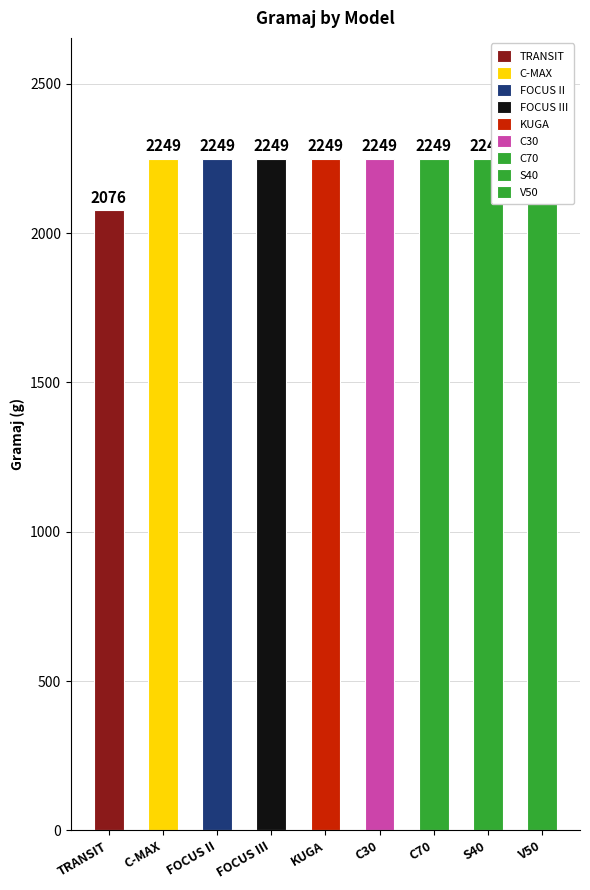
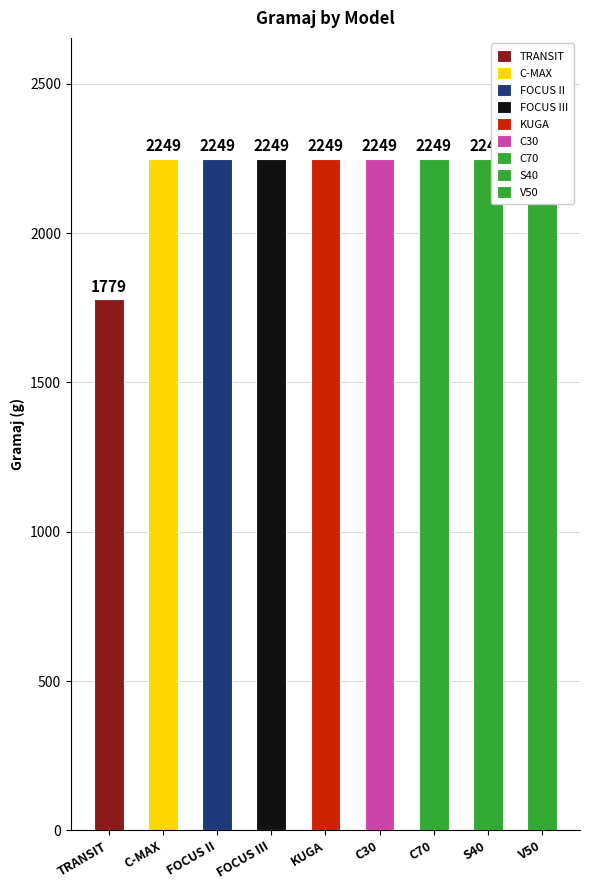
  {
-   "TRANSIT": 2076,
+   "TRANSIT": 1779,
    "C-MAX": 2249,
    "FOCUS II": 2249,
    "FOCUS III": 2249,
    "KUGA": 2249,
    "C30": 2249,
    "C70": 2249
  }
